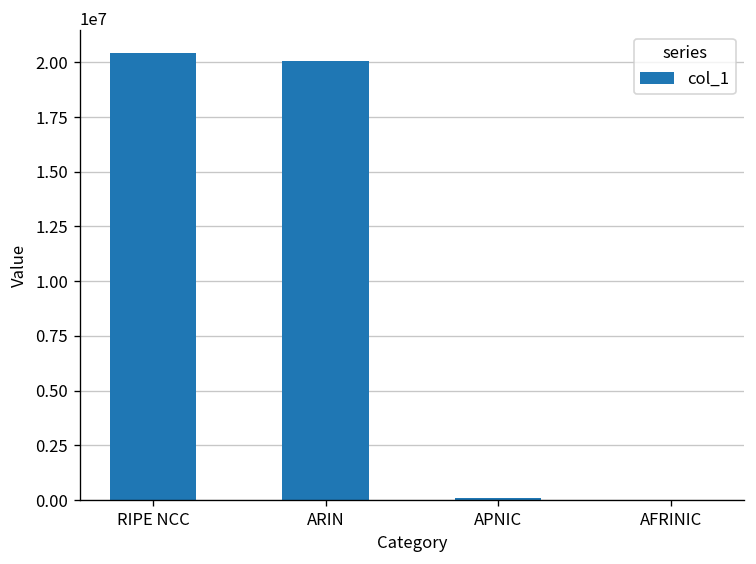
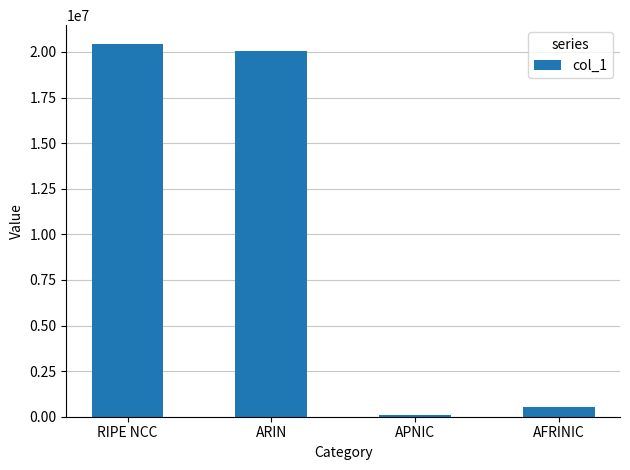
  {
    "RIPE NCC": 20400000,
    "ARIN": 20100000,
-   "AFRINIC": 0
+   "AFRINIC": 500000
  }
